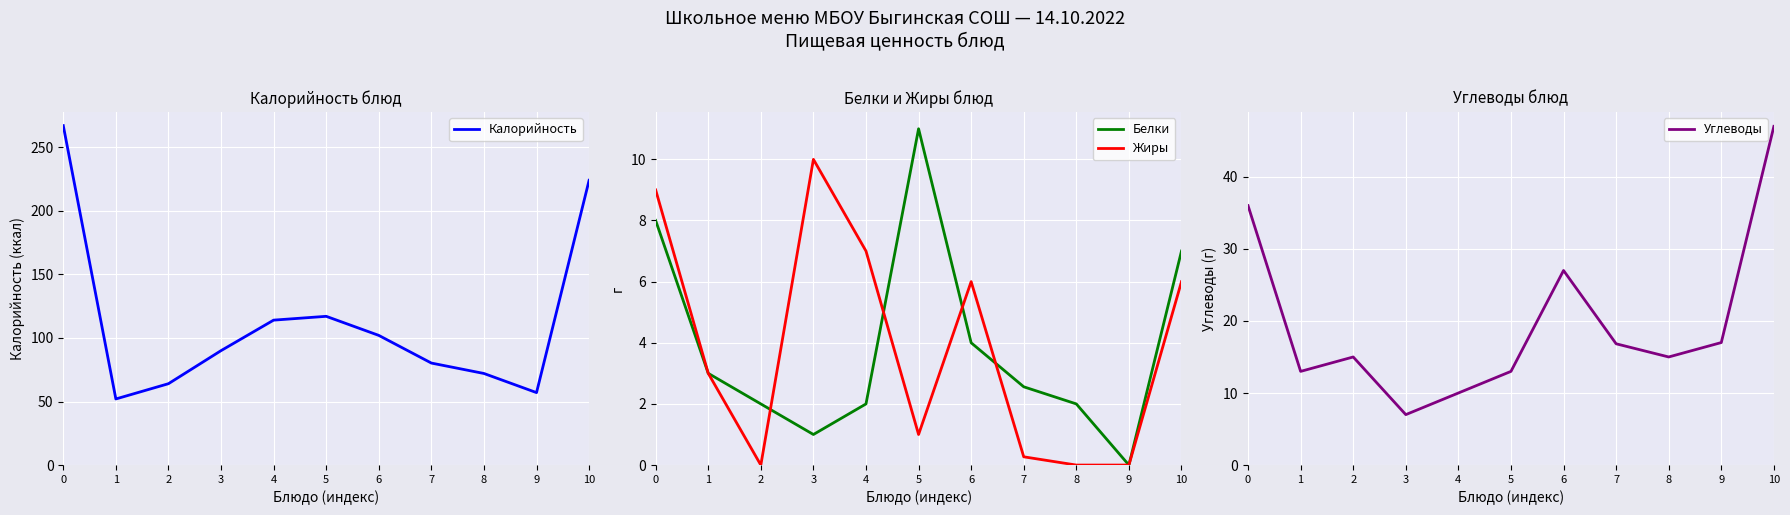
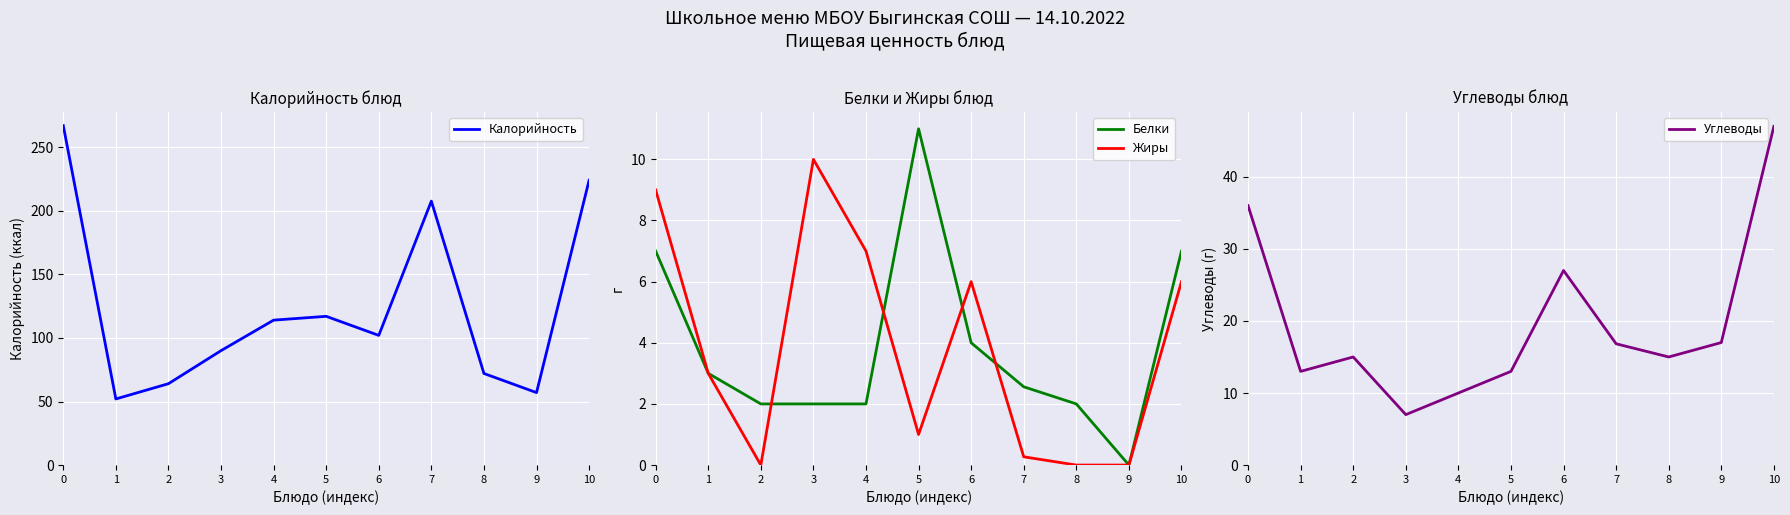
  {
    "Калорийность блюд": {
      "0": 267,
      "1": 52,
      "2": 64,
      "3": 90,
      "4": 114,
      "5": 117,
      "6": 102,
-     "7": 80,
+     "7": 208,
      "8": 72,
      "9": 57,
      "10": 224
    },
    "Белки и Жиры блюд": {
      "Белки": {
-       "0": 8,
+       "0": 7,
        "2": 2,
-       "3": 1,
+       "3": 2,
        "4": 2,
        "5": 11,
        "6": 4,
        "7": 2.6,
        "8": 2,
        "10": 7
      },
      "Жиры": {
        "0": 9,
        "2": 0,
        "3": 10,
        "4": 7,
        "5": 1,
        "6": 6,
        "7": 0.3,
        "8": 0,
        "10": 6
      }
    },
    "Углеводы блюд": {
      "0": 36,
      "1": 13,
      "2": 15,
      "3": 7,
      "4": 10,
      "5": 13,
      "6": 27,
      "7": 17,
      "8": 15,
      "9": 17,
      "10": 47
    }
  }
